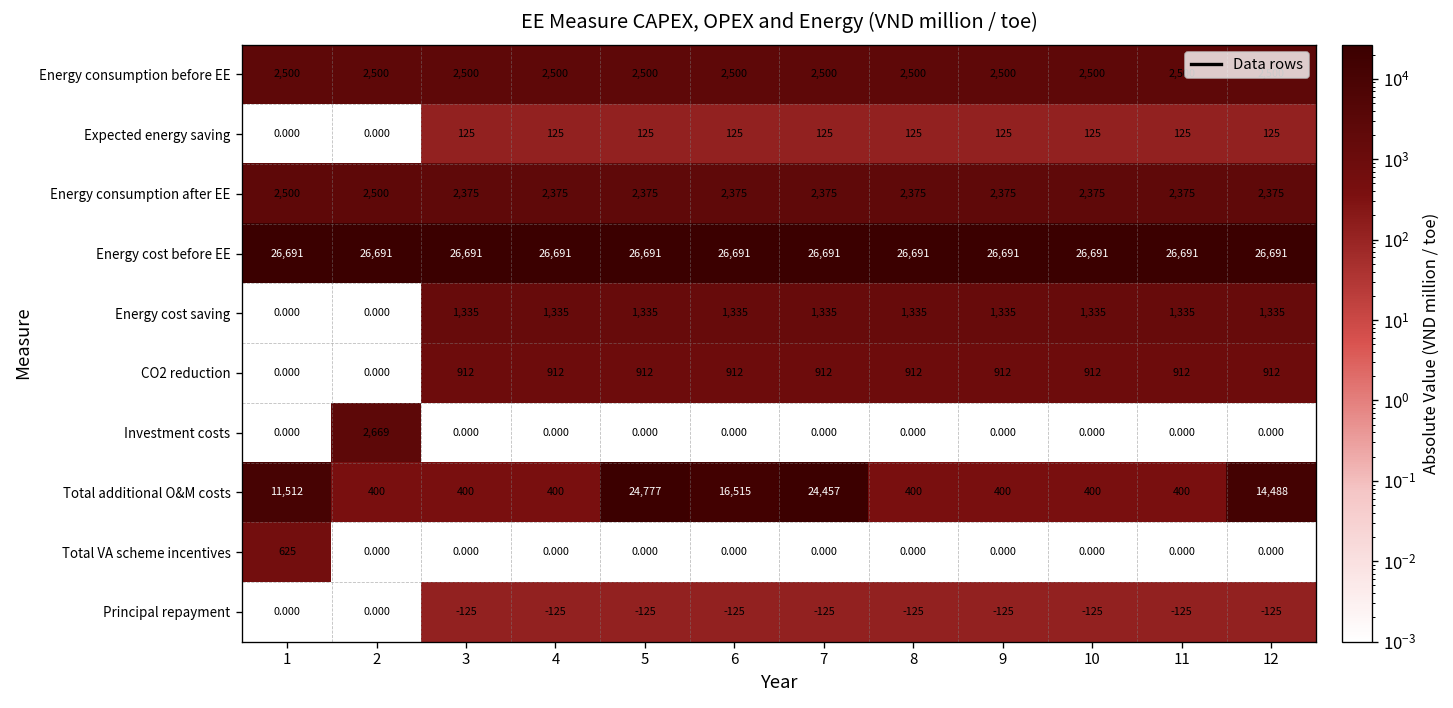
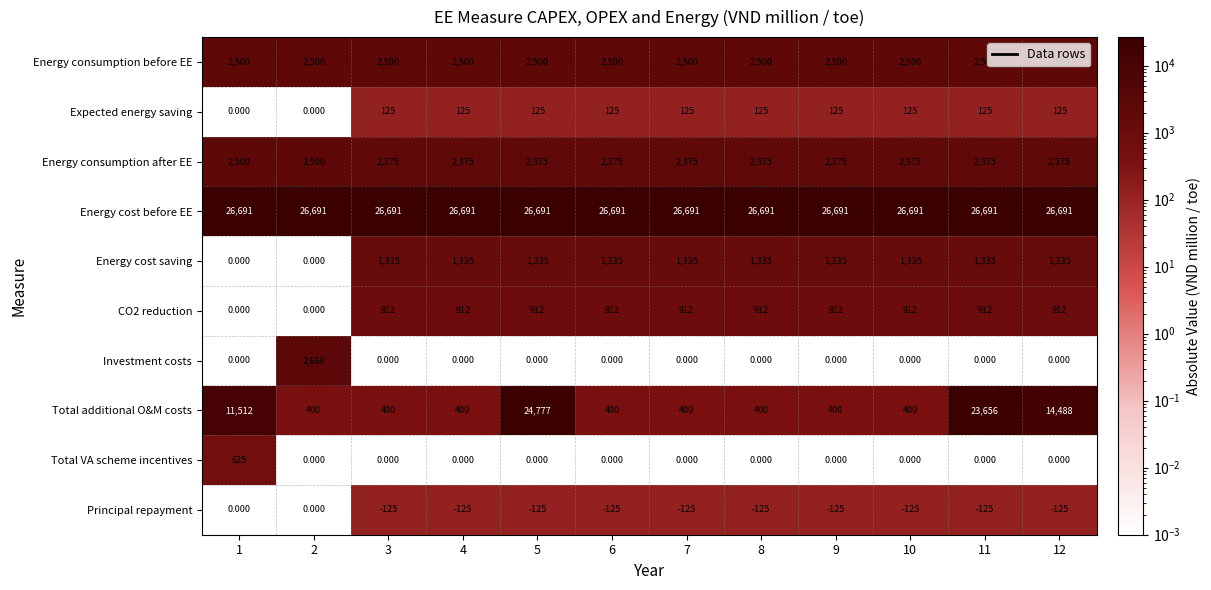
  {
    "Energy consumption before EE": {
      "1": "2,500",
      "2": "2,500",
      "3": "2,500",
      "4": "2,500",
      "5": "2,500",
      "6": "2,500",
      "7": "2,500",
      "8": "2,500",
      "9": "2,500",
      "10": "2,500"
    },
    "Expected energy saving": {
      "1": "0.000",
      "2": "0.000",
      "3": "125",
      "4": "125",
      "5": "125",
      "6": "125",
      "7": "125",
      "8": "125",
      "9": "125",
      "10": "125",
      "11": "125",
      "12": "125"
    },
    "Energy consumption after EE": {
      "1": "2,500",
      "2": "2,500",
      "3": "2,375",
      "4": "2,375",
      "5": "2,375",
      "6": "2,375",
      "7": "2,375",
      "8": "2,375",
      "9": "2,375",
      "10": "2,375",
      "11": "2,375",
      "12": "2,375"
    },
    "Energy cost before EE": {
      "1": "26,691",
      "2": "26,691",
      "3": "26,691",
      "4": "26,691",
      "5": "26,691",
      "6": "26,691",
      "7": "26,691",
      "8": "26,691",
      "9": "26,691",
      "10": "26,691",
      "11": "26,691",
      "12": "26,691"
    },
    "Energy cost saving": {
      "1": "0.000",
      "2": "0.000",
      "3": "1,335",
      "4": "1,335",
      "5": "1,335",
      "6": "1,335",
      "7": "1,335",
      "8": "1,335",
      "9": "1,335",
      "10": "1,335",
      "11": "1,335",
      "12": "1,335"
    },
    "CO2 reduction": {
      "1": "0.000",
      "2": "0.000",
      "3": "912",
      "4": "912",
      "5": "912",
      "6": "912",
      "7": "912",
      "8": "912",
      "9": "912",
      "10": "912",
      "11": "912",
      "12": "912"
    },
    "Investment costs": {
      "1": "0.000",
      "2": "2,669",
      "3": "0.000",
      "4": "0.000",
      "5": "0.000",
      "6": "0.000",
      "7": "0.000",
      "8": "0.000",
      "9": "0.000",
      "10": "0.000",
      "11": "0.000",
      "12": "0.000"
    },
    "Total additional O&M costs": {
      "1": "11,512",
      "2": "400",
      "3": "400",
      "4": "400",
      "5": "24,777",
-     "6": "16,515",
-     "7": "24,457",
+     "6": "400",
+     "7": "400",
      "8": "400",
      "9": "400",
      "10": "400",
-     "11": "400",
+     "11": "23,656",
      "12": "14,488"
    },
    "Total VA scheme incentives": {
      "1": "625",
      "2": "0.000",
      "3": "0.000",
      "4": "0.000",
      "5": "0.000",
      "6": "0.000",
      "7": "0.000",
      "8": "0.000",
      "9": "0.000",
      "10": "0.000",
      "11": "0.000",
      "12": "0.000"
    },
    "Principal repayment": {
      "1": "0.000",
      "2": "0.000",
      "3": "-125",
      "4": "-125",
      "5": "-125",
      "6": "-125",
      "7": "-125",
      "8": "-125",
      "9": "-125",
      "10": "-125",
      "11": "-125",
      "12": "-125"
    }
  }
